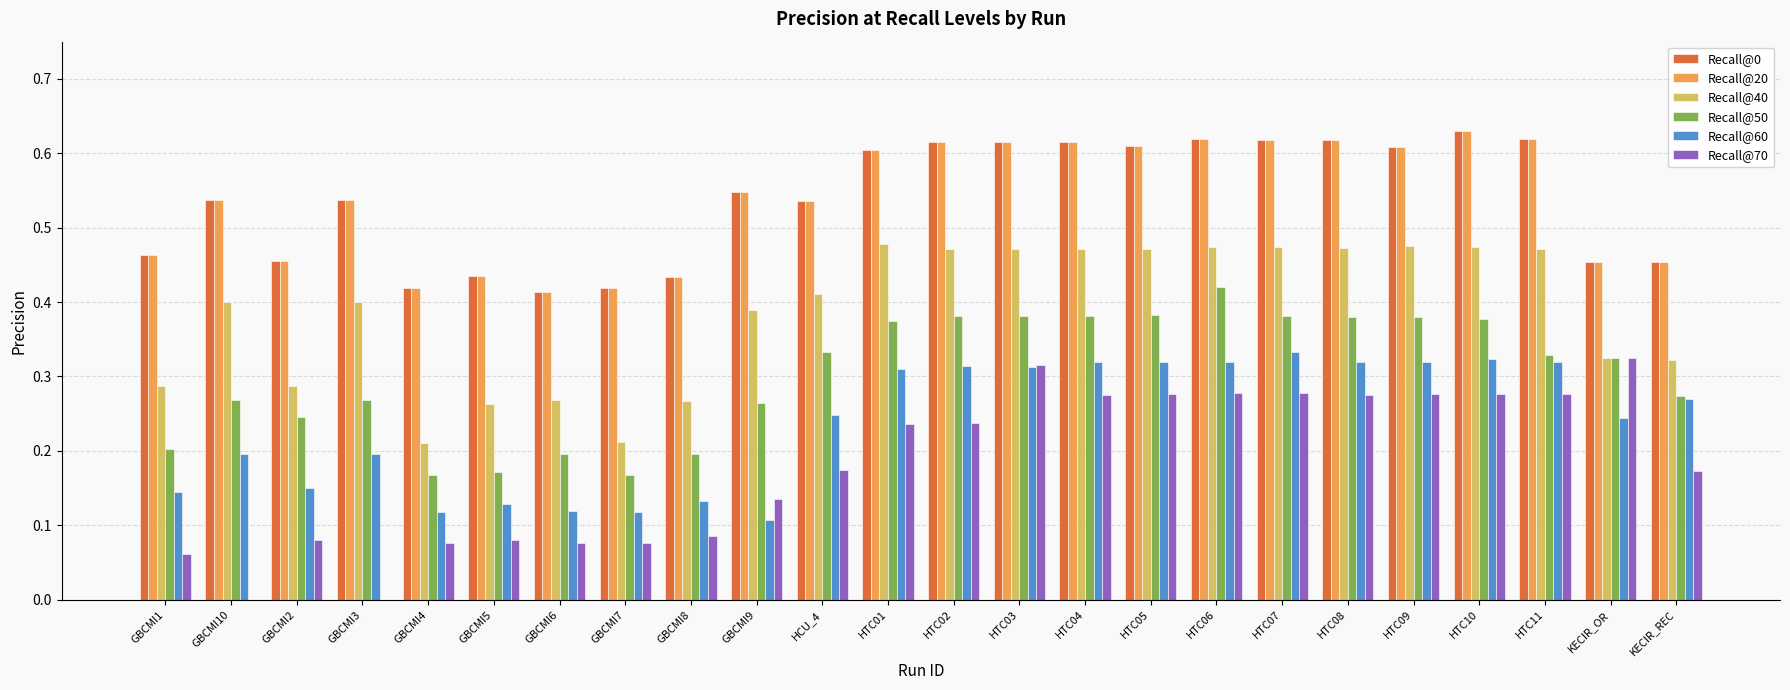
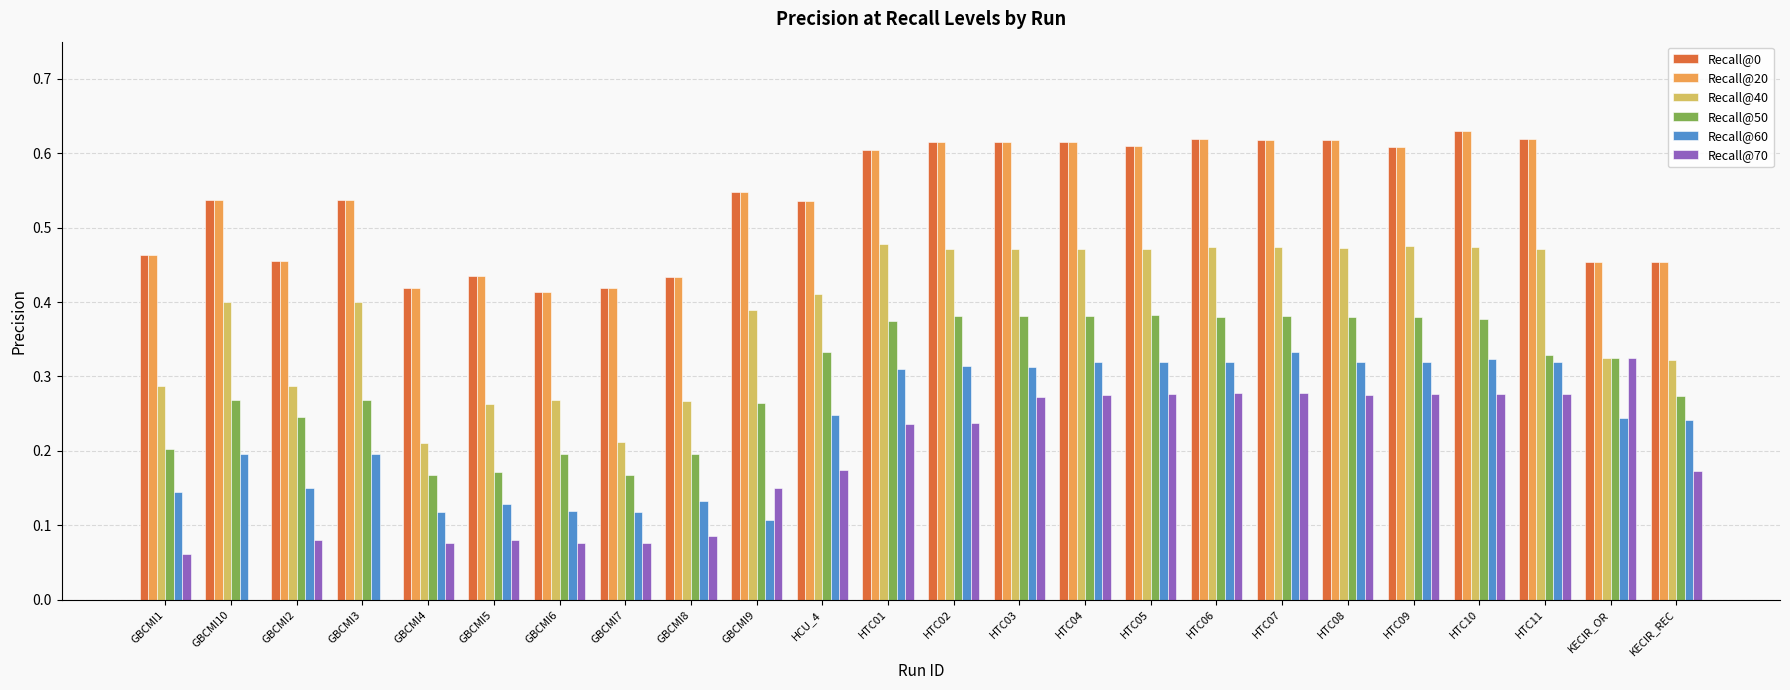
  {
    "Recall@50": {
      "GBCMI1": 0.20,
      "GBCMI10": 0.27,
      "GBCMI2": 0.25,
      "GBCMI3": 0.27,
      "GBCMI4": 0.17,
      "GBCMI5": 0.17,
      "GBCMI6": 0.20,
      "GBCMI7": 0.17,
      "GBCMI8": 0.20,
      "GBCMI9": 0.26,
      "HCU_4": 0.33,
      "HTC01": 0.38,
      "HTC02": 0.38,
      "HTC03": 0.38,
      "HTC04": 0.38,
      "HTC05": 0.38,
-     "HTC06": 0.42,
+     "HTC06": 0.38,
      "HTC07": 0.38,
      "HTC08": 0.38,
      "HTC09": 0.38,
      "HTC10": 0.38,
      "HTC11": 0.33,
      "KECIR_OR": 0.32,
      "KECIR_REC": 0.27
    },
    "Recall@60": {
      "GBCMI1": 0.15,
      "GBCMI10": 0.20,
      "GBCMI2": 0.15,
      "GBCMI3": 0.20,
      "GBCMI4": 0.12,
      "GBCMI5": 0.13,
      "GBCMI6": 0.12,
      "GBCMI7": 0.12,
      "GBCMI8": 0.13,
      "GBCMI9": 0.11,
      "HCU_4": 0.25,
      "HTC01": 0.31,
      "HTC02": 0.31,
      "HTC03": 0.31,
      "HTC04": 0.32,
      "HTC05": 0.32,
      "HTC06": 0.32,
      "HTC07": 0.33,
      "HTC08": 0.32,
      "HTC09": 0.32,
      "HTC10": 0.32,
      "HTC11": 0.32,
      "KECIR_OR": 0.24,
-     "KECIR_REC": 0.27
+     "KECIR_REC": 0.24
    },
    "Recall@70": {
      "GBCMI1": 0.06,
      "GBCMI10": 0.00,
      "GBCMI2": 0.08,
      "GBCMI3": 0.00,
      "GBCMI4": 0.08,
      "GBCMI5": 0.08,
      "GBCMI6": 0.08,
      "GBCMI7": 0.08,
      "GBCMI8": 0.09,
-     "GBCMI9": 0.14,
+     "GBCMI9": 0.15,
      "HCU_4": 0.17,
      "HTC01": 0.24,
      "HTC02": 0.24,
-     "HTC03": 0.32,
+     "HTC03": 0.27,
      "HTC04": 0.28,
      "HTC05": 0.28,
      "HTC06": 0.28,
      "HTC07": 0.28,
      "HTC08": 0.28,
      "HTC09": 0.28,
      "HTC10": 0.28,
      "HTC11": 0.28,
      "KECIR_OR": 0.33,
      "KECIR_REC": 0.17
    }
  }
